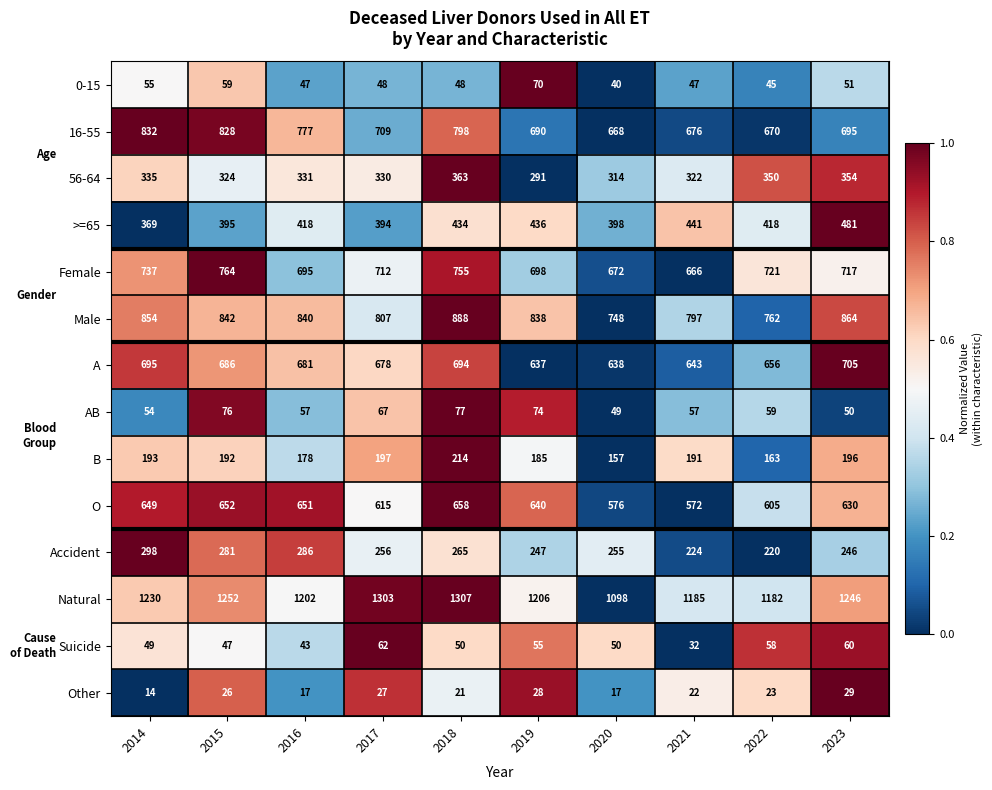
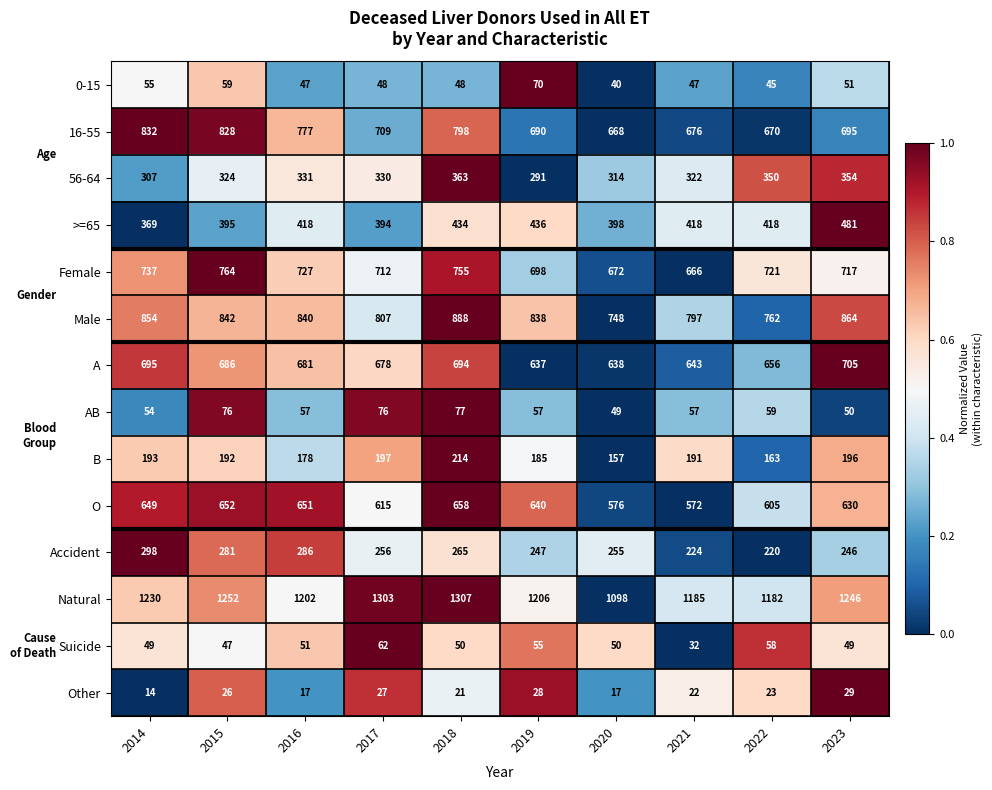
  {
    "0-15": {
      "2014": 55,
      "2015": 59,
      "2016": 47,
      "2017": 48,
      "2018": 48,
      "2019": 70,
      "2020": 40,
      "2021": 47,
      "2022": 45,
      "2023": 51
    },
    "16-55": {
      "2014": 832,
      "2015": 828,
      "2016": 777,
      "2017": 709,
      "2018": 798,
      "2019": 690,
      "2020": 668,
      "2021": 676,
      "2022": 670,
      "2023": 695
    },
    "56-64": {
-     "2014": 335,
+     "2014": 307,
      "2015": 324,
      "2016": 331,
      "2017": 330,
      "2018": 363,
      "2019": 291,
      "2020": 314,
      "2021": 322,
      "2022": 350,
      "2023": 354
    },
    ">=65": {
      "2014": 369,
      "2015": 395,
      "2016": 418,
      "2017": 394,
      "2018": 434,
      "2019": 436,
      "2020": 398,
-     "2021": 441,
+     "2021": 418,
      "2022": 418,
      "2023": 481
    },
    "Female": {
      "2014": 737,
      "2015": 764,
-     "2016": 695,
+     "2016": 727,
      "2017": 712,
      "2018": 755,
      "2019": 698,
      "2020": 672,
      "2021": 666,
      "2022": 721,
      "2023": 717
    },
    "Male": {
      "2014": 854,
      "2015": 842,
      "2016": 840,
      "2017": 807,
      "2018": 888,
      "2019": 838,
      "2020": 748,
      "2021": 797,
      "2022": 762,
      "2023": 864
    },
    "A": {
      "2014": 695,
      "2015": 686,
      "2016": 681,
      "2017": 678,
      "2018": 694,
      "2019": 637,
      "2020": 638,
      "2021": 643,
      "2022": 656,
      "2023": 705
    },
    "AB": {
      "2014": 54,
      "2015": 76,
      "2016": 57,
-     "2017": 67,
+     "2017": 76,
      "2018": 77,
-     "2019": 74,
+     "2019": 57,
      "2020": 49,
      "2021": 57,
      "2022": 59,
      "2023": 50
    },
    "B": {
      "2014": 193,
      "2015": 192,
      "2016": 178,
      "2017": 197,
      "2018": 214,
      "2019": 185,
      "2020": 157,
      "2021": 191,
      "2022": 163,
      "2023": 196
    },
    "O": {
      "2014": 649,
      "2015": 652,
      "2016": 651,
      "2017": 615,
      "2018": 658,
      "2019": 640,
      "2020": 576,
      "2021": 572,
      "2022": 605,
      "2023": 630
    },
    "Accident": {
      "2014": 298,
      "2015": 281,
      "2016": 286,
      "2017": 256,
      "2018": 265,
      "2019": 247,
      "2020": 255,
      "2021": 224,
      "2022": 220,
      "2023": 246
    },
    "Natural": {
      "2014": 1230,
      "2015": 1252,
      "2016": 1202,
      "2017": 1303,
      "2018": 1307,
      "2019": 1206,
      "2020": 1098,
      "2021": 1185,
      "2022": 1182,
      "2023": 1246
    },
    "Suicide": {
      "2014": 49,
      "2015": 47,
-     "2016": 43,
+     "2016": 51,
      "2017": 62,
      "2018": 50,
      "2019": 55,
      "2020": 50,
      "2021": 32,
      "2022": 58,
-     "2023": 60
+     "2023": 49
    },
    "Other": {
      "2014": 14,
      "2015": 26,
      "2016": 17,
      "2017": 27,
      "2018": 21,
      "2019": 28,
      "2020": 17,
      "2021": 22,
      "2022": 23,
      "2023": 29
    }
  }
